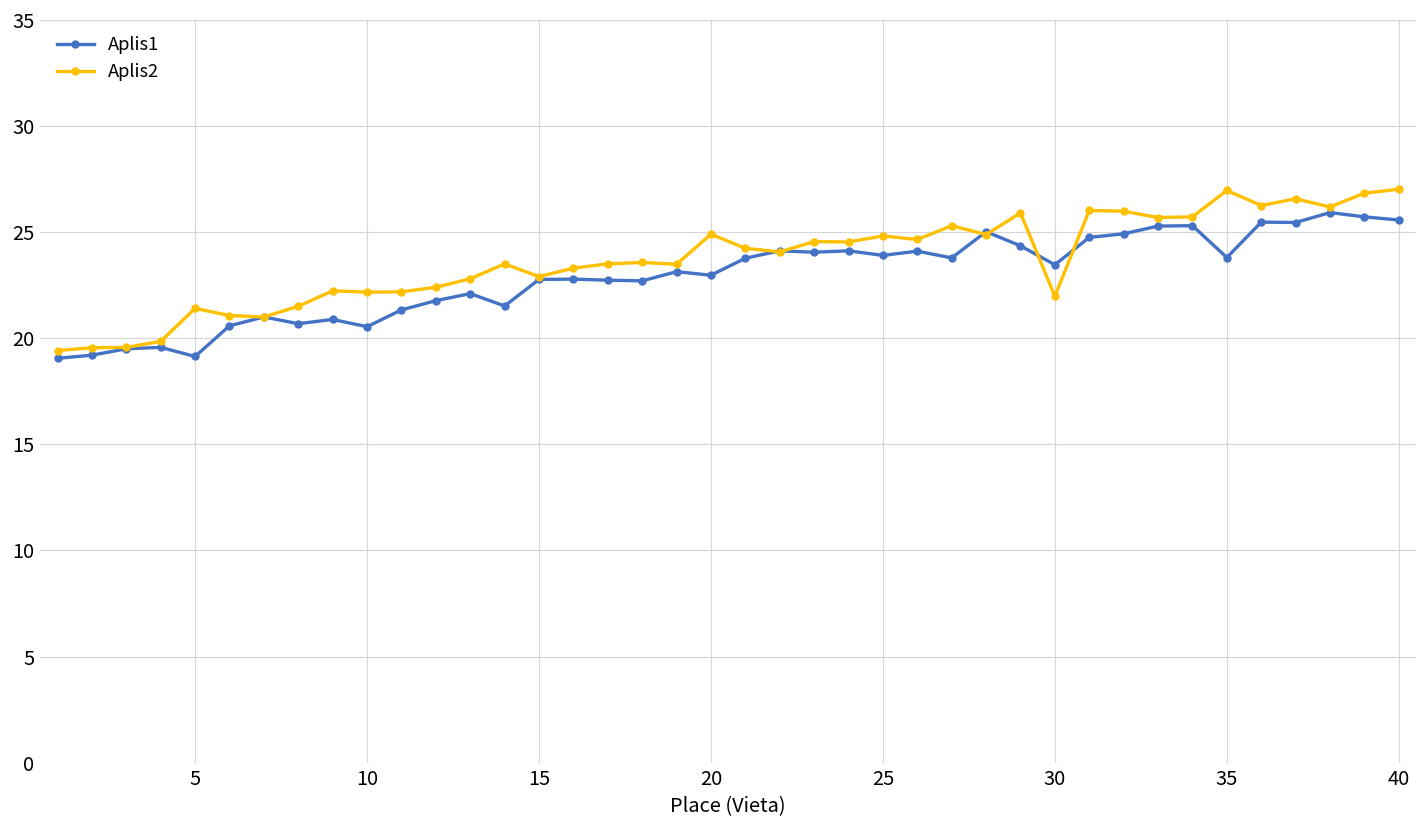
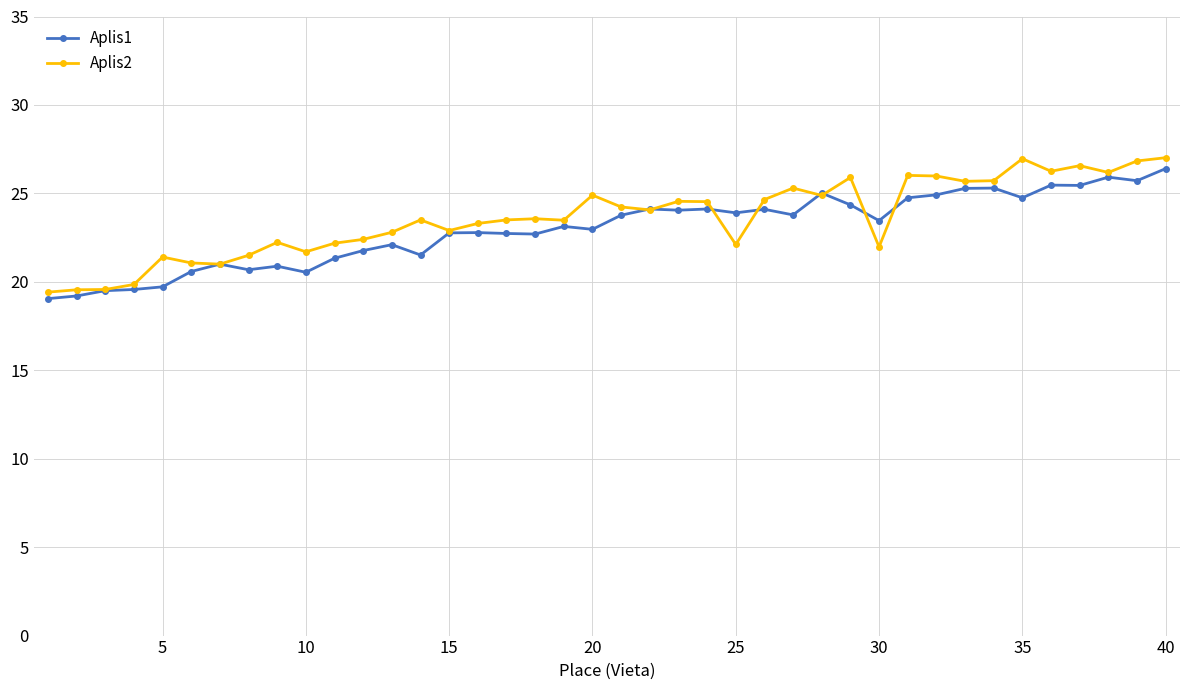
  {
    "Aplis1": {
-     "5": 19.1,
+     "5": 19.7,
      "10": 20.5,
      "20": 23.0,
      "25": 23.9,
      "30": 23.5,
-     "35": 23.8,
-     "40": 25.6
+     "35": 24.8,
+     "40": 26.4
    },
    "Aplis2": {
      "5": 21.4,
-     "10": 22.2,
+     "10": 21.7,
      "20": 24.9,
-     "25": 24.8,
+     "25": 22.1,
      "30": 22.0,
      "35": 27.0,
      "40": 27.0
    }
  }
